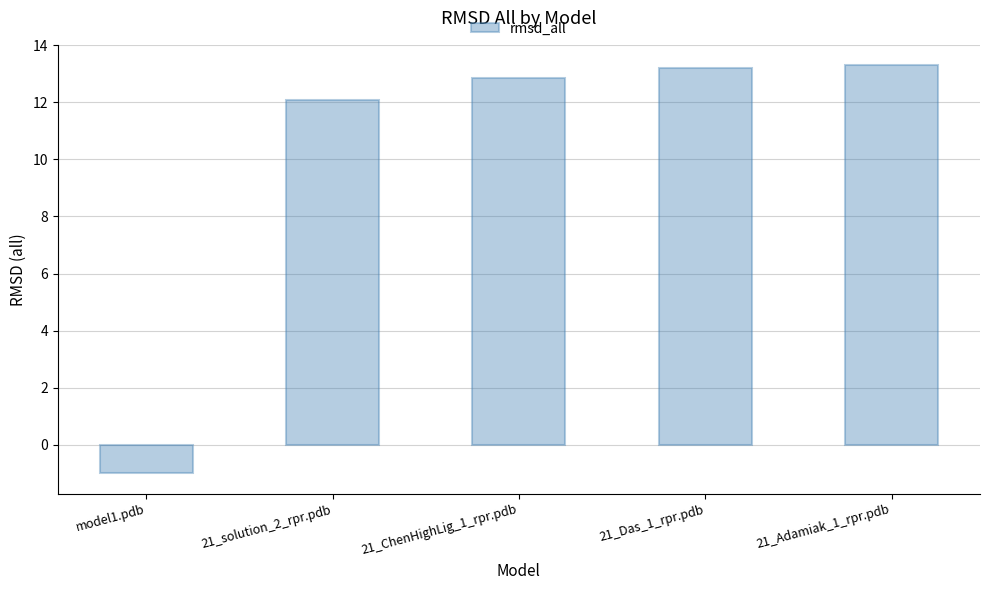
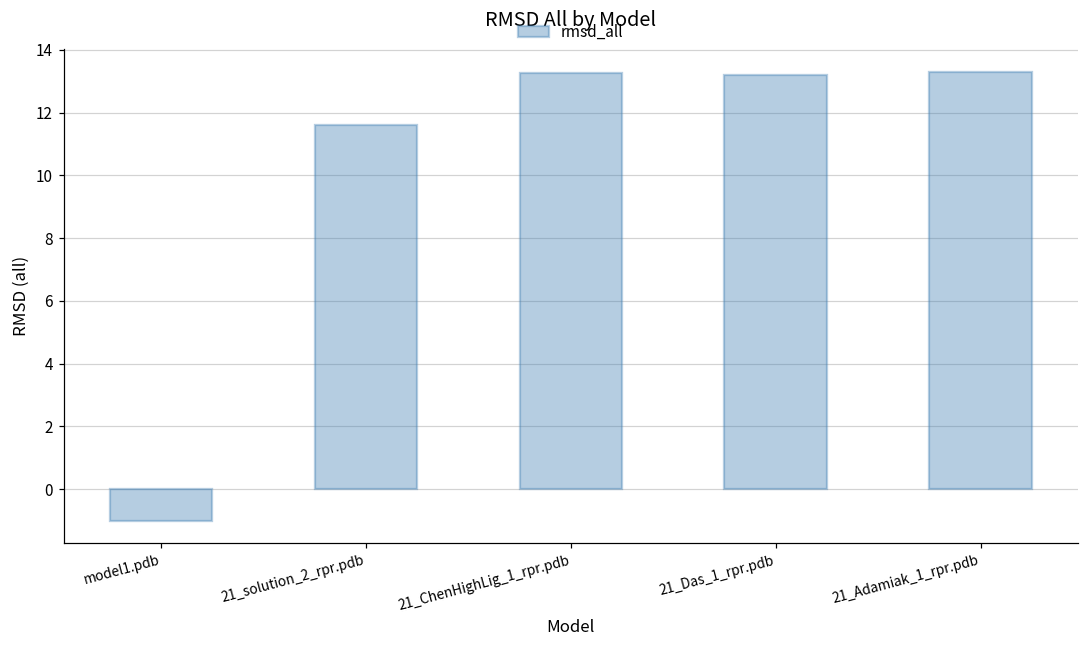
  {
    "model1.pdb": -1.0,
-   "21_solution_2_rpr.pdb": 12.1,
-   "21_ChenHighLig_1_rpr.pdb": 12.9,
+   "21_solution_2_rpr.pdb": 11.6,
+   "21_ChenHighLig_1_rpr.pdb": 13.3,
    "21_Das_1_rpr.pdb": 13.2,
    "21_Adamiak_1_rpr.pdb": 13.3
  }
